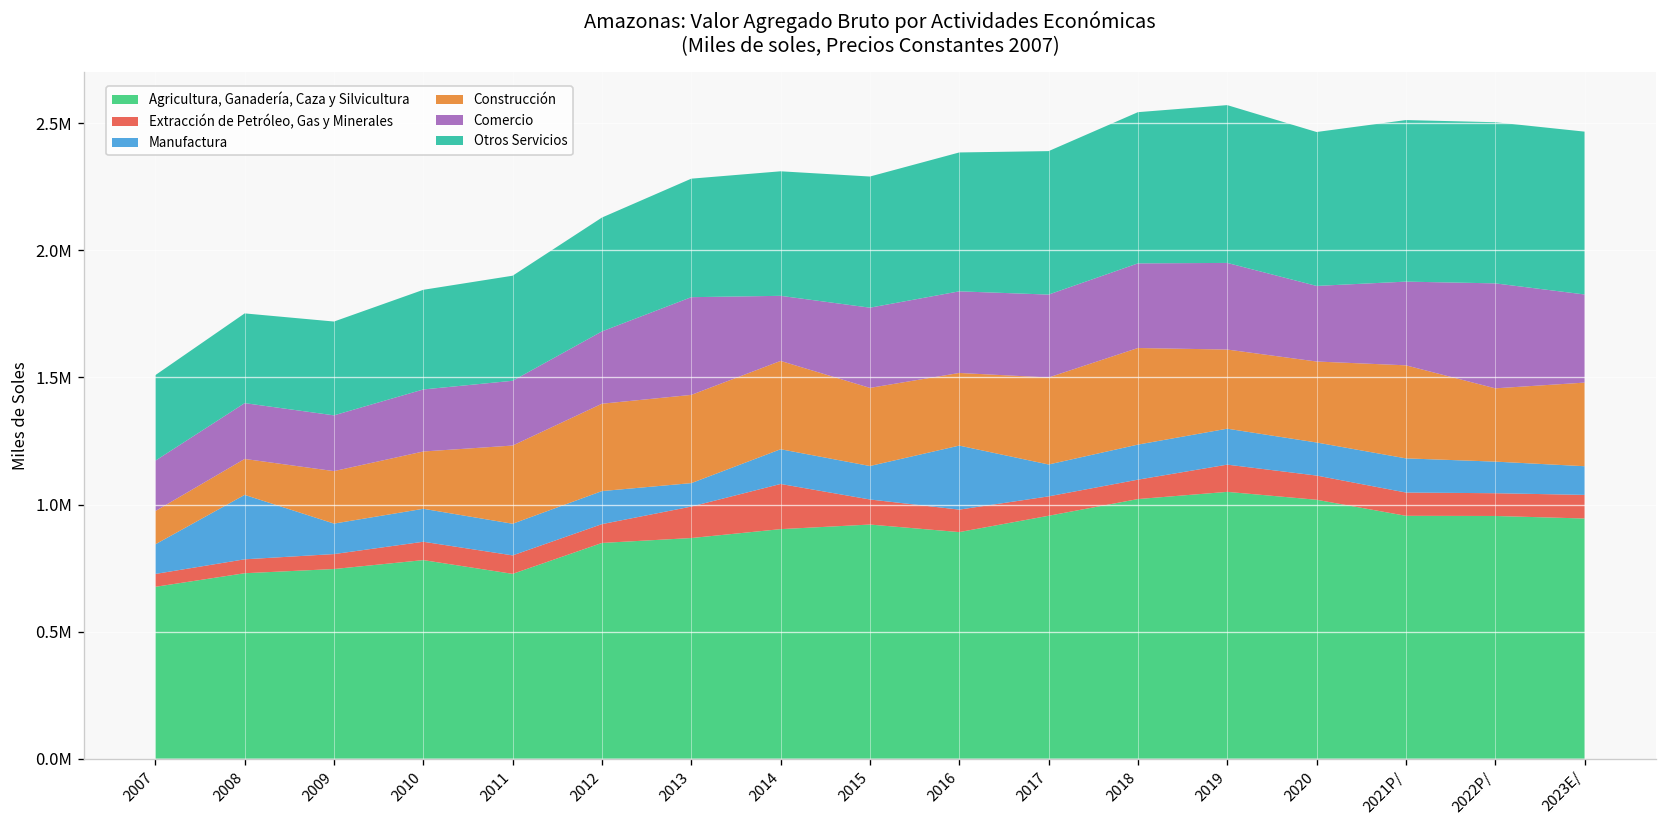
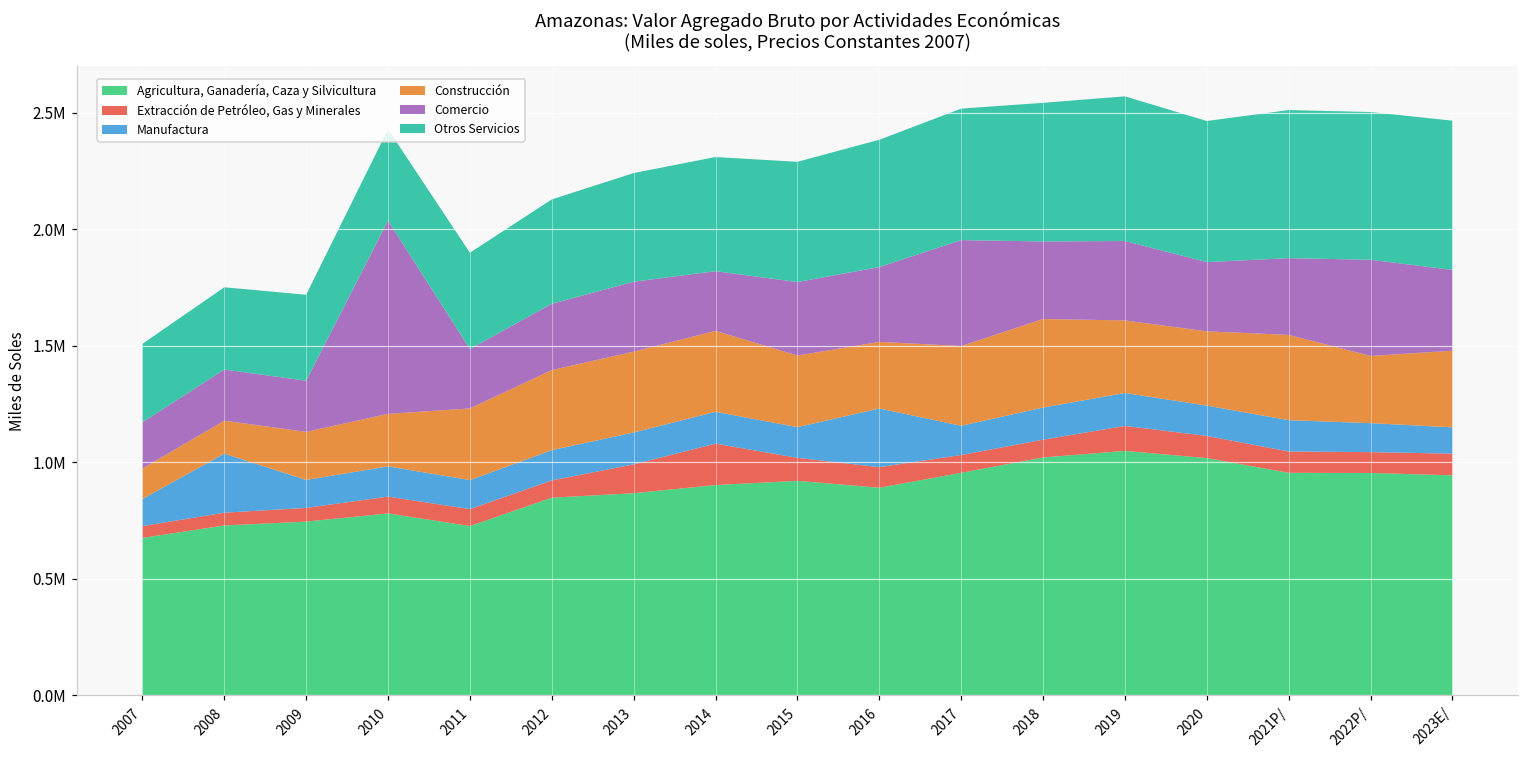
  {
    "Manufactura": {
      "2007": 120000,
      "2008": 250000,
      "2009": 120000,
      "2010": 130000,
      "2011": 120000,
      "2012": 130000,
-     "2013": 90000,
+     "2013": 140000,
      "2014": 140000,
      "2015": 130000,
      "2016": 250000,
      "2017": 130000,
      "2018": 140000,
      "2019": 140000,
      "2020": 130000,
      "2021P/": 130000,
      "2022P/": 120000,
      "2023E/": 110000
    },
    "Comercio": {
      "2007": 200000,
      "2008": 220000,
      "2009": 220000,
-     "2010": 240000,
+     "2010": 830000,
      "2011": 250000,
      "2012": 280000,
-     "2013": 380000,
+     "2013": 300000,
      "2014": 260000,
      "2015": 320000,
      "2016": 320000,
-     "2017": 330000,
+     "2017": 450000,
      "2018": 330000,
      "2019": 340000,
      "2020": 300000,
      "2021P/": 330000,
      "2022P/": 410000,
      "2023E/": 350000
    }
  }
